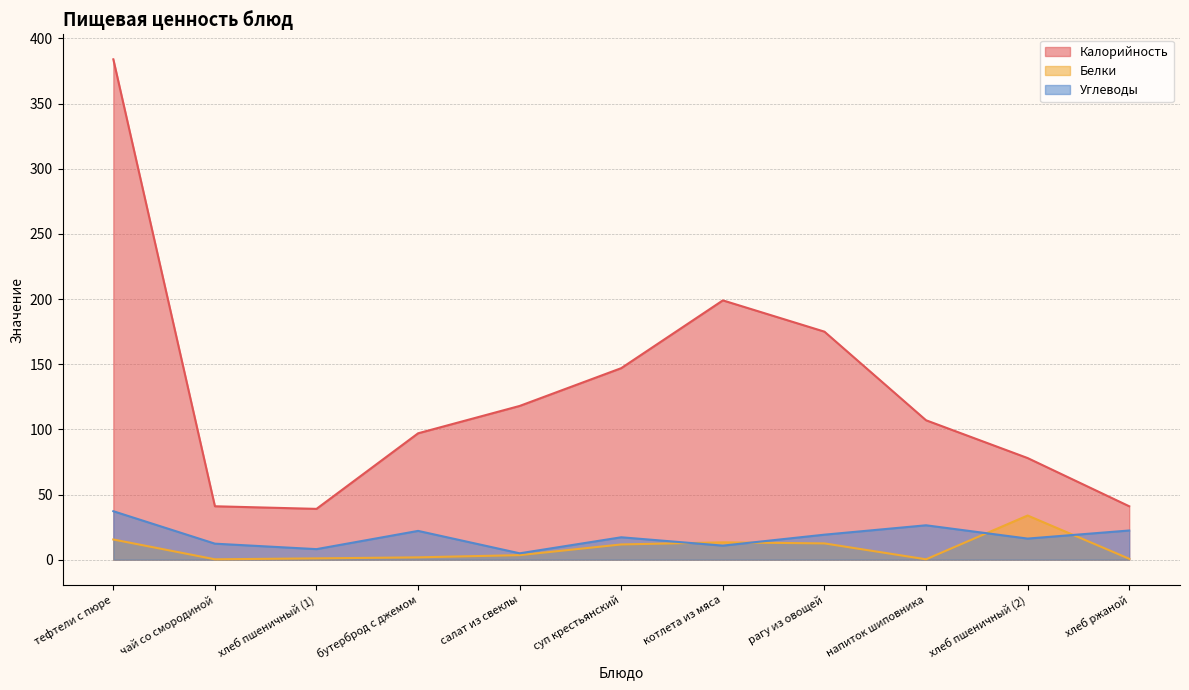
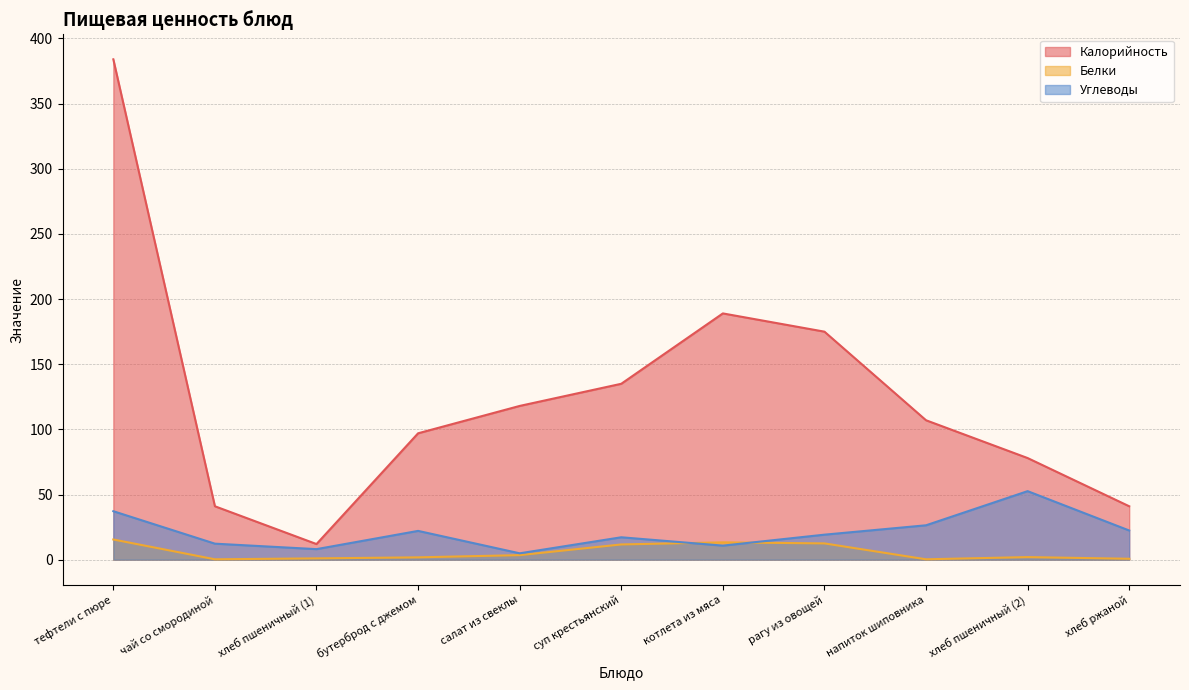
  {
    "Калорийность": {
      "тефтели с пюре": 384,
      "чай со смородиной": 41,
-     "хлеб пшеничный (1)": 39,
+     "хлеб пшеничный (1)": 12,
      "бутерброд с джемом": 97,
      "салат из свеклы": 118,
-     "суп крестьянский": 147,
-     "котлета из мяса": 199,
+     "суп крестьянский": 135,
+     "котлета из мяса": 189,
      "рагу из овощей": 175,
      "напиток шиповника": 107,
      "хлеб пшеничный (2)": 78,
      "хлеб ржаной": 41
    },
    "Белки": {
      "тефтели с пюре": 16,
      "чай со смородиной": 0,
      "хлеб пшеничный (1)": 1,
      "бутерброд с джемом": 2,
      "суп крестьянский": 12,
      "котлета из мяса": 13,
      "рагу из овощей": 13,
      "напиток шиповника": 0,
-     "хлеб пшеничный (2)": 34,
+     "хлеб пшеничный (2)": 2,
      "хлеб ржаной": 1
    },
    "Углеводы": {
      "тефтели с пюре": 37,
      "чай со смородиной": 12,
      "хлеб пшеничный (1)": 8,
      "бутерброд с джемом": 22,
      "суп крестьянский": 17,
      "котлета из мяса": 11,
      "рагу из овощей": 19,
      "напиток шиповника": 26,
-     "хлеб пшеничный (2)": 16,
+     "хлеб пшеничный (2)": 53,
      "хлеб ржаной": 22
    }
  }
